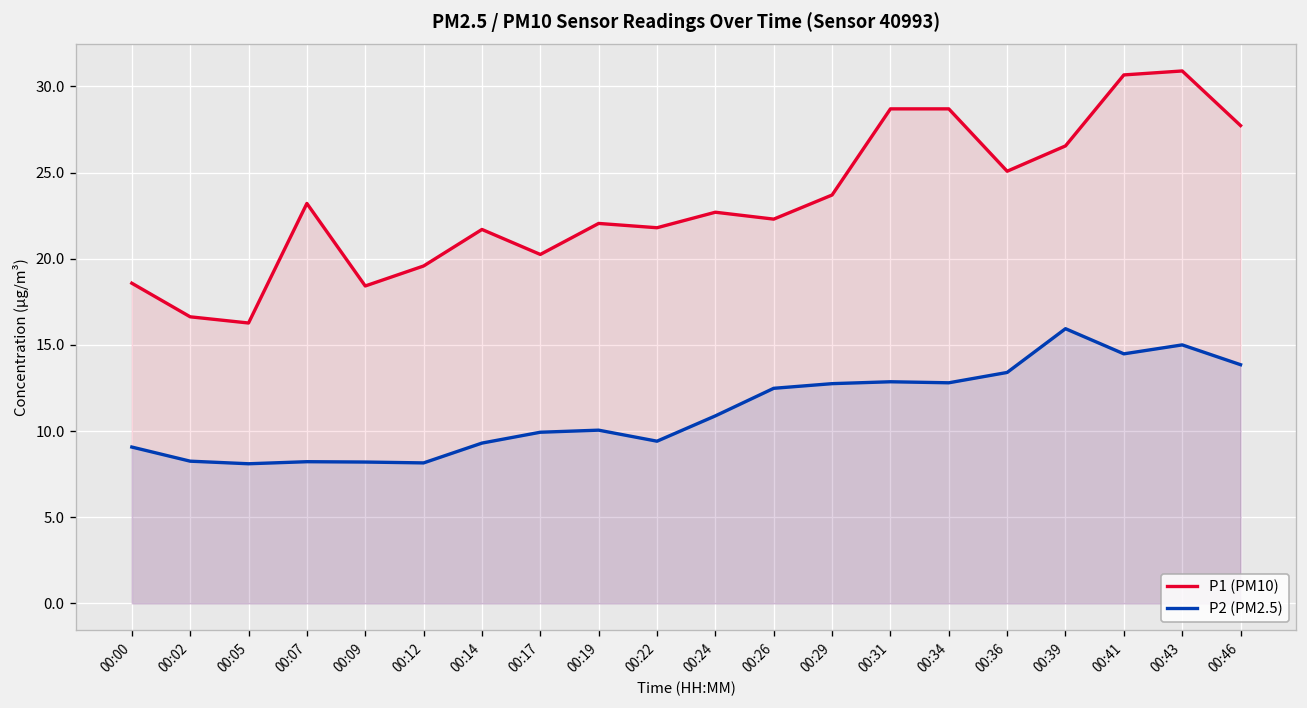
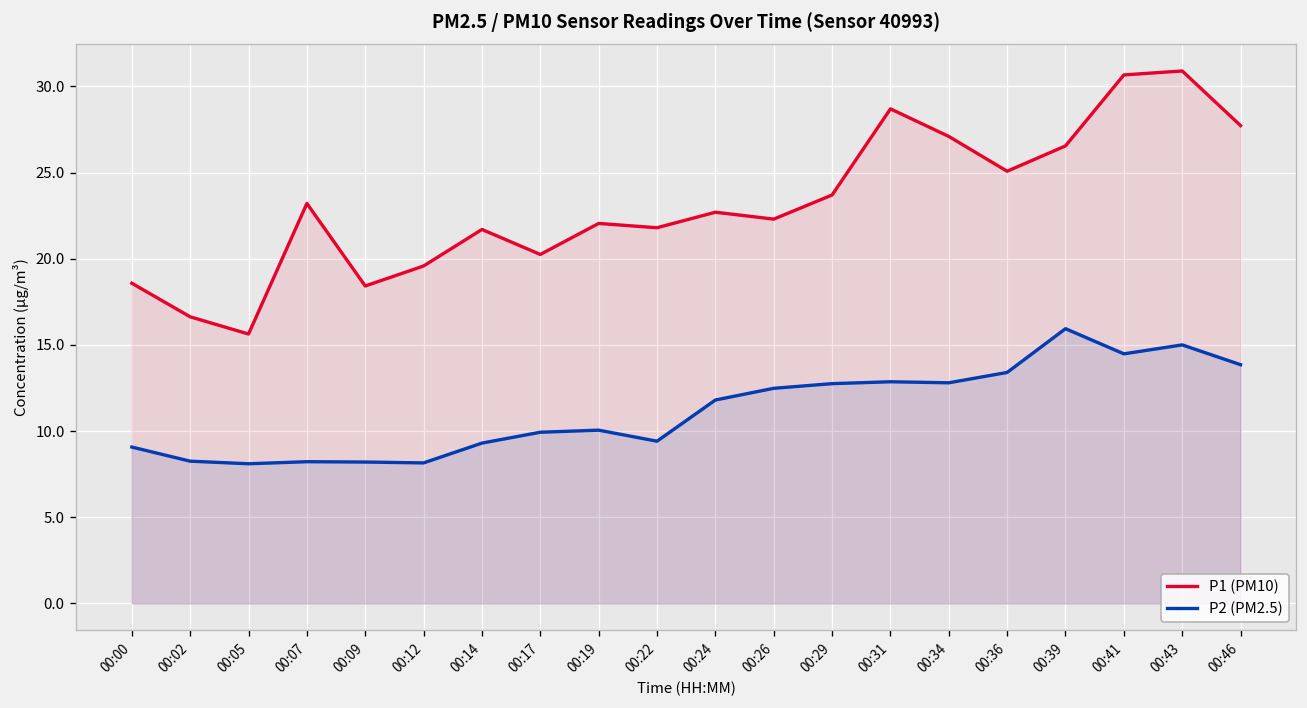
  {
    "P1 (PM10)": {
      "00:00": 18.6,
      "00:02": 16.6,
-     "00:05": 16.3,
+     "00:05": 15.6,
      "00:07": 23.2,
      "00:09": 18.4,
      "00:12": 19.6,
      "00:14": 21.7,
      "00:17": 20.3,
      "00:19": 22.1,
      "00:22": 21.8,
      "00:24": 22.7,
      "00:26": 22.3,
      "00:29": 23.7,
      "00:31": 28.7,
-     "00:34": 28.7,
+     "00:34": 27.1,
      "00:36": 25.1,
      "00:39": 26.6,
      "00:41": 30.7,
      "00:43": 30.9,
      "00:46": 27.7
    },
    "P2 (PM2.5)": {
      "00:00": 9.1,
      "00:02": 8.3,
      "00:05": 8.1,
      "00:07": 8.2,
      "00:09": 8.2,
      "00:12": 8.2,
      "00:14": 9.3,
      "00:17": 9.9,
      "00:19": 10.1,
      "00:22": 9.4,
-     "00:24": 10.9,
+     "00:24": 11.8,
      "00:26": 12.5,
      "00:29": 12.8,
      "00:31": 12.9,
      "00:34": 12.8,
      "00:36": 13.4,
      "00:39": 15.9,
      "00:41": 14.5,
      "00:43": 15.0,
      "00:46": 13.9
    }
  }
